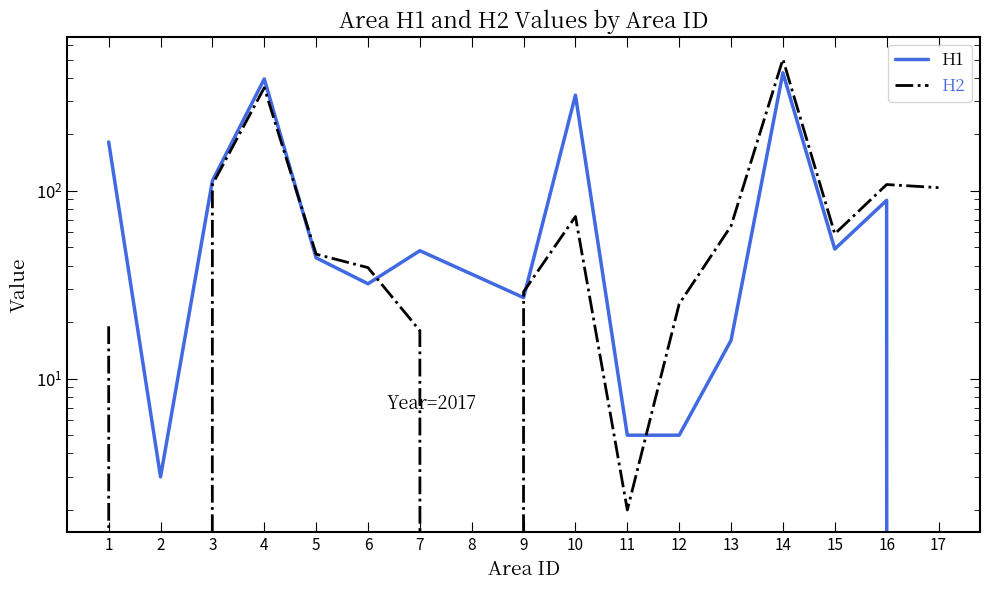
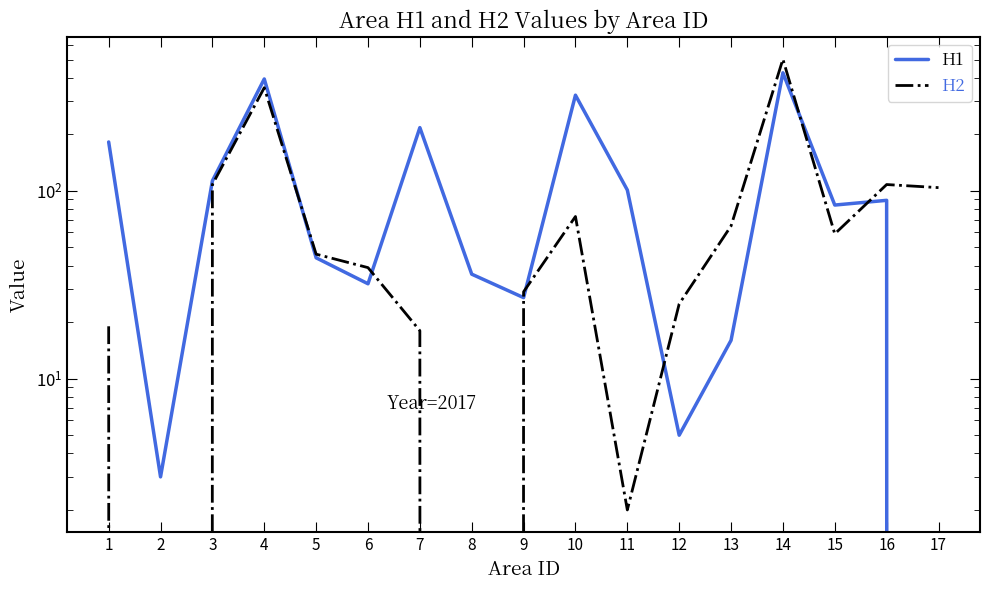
  {
    "H1": {
      "1": 180,
      "2": 3,
      "3": 110,
      "4": 390,
      "5": 44,
      "6": 32,
-     "7": 48,
+     "7": 220,
      "8": 36,
      "9": 27,
      "10": 320,
-     "11": 5,
+     "11": 100,
      "12": 5,
      "13": 16,
      "14": 430,
-     "15": 49,
+     "15": 80,
      "16": 90
    },
    "H2": {
      "1": 19,
      "3": 110,
      "4": 350,
      "5": 46,
      "6": 39,
      "7": 18,
      "9": 29,
      "10": 73,
      "11": 2,
      "12": 25,
      "13": 65,
      "14": 500,
      "15": 59,
      "16": 110,
      "17": 100
    }
  }
